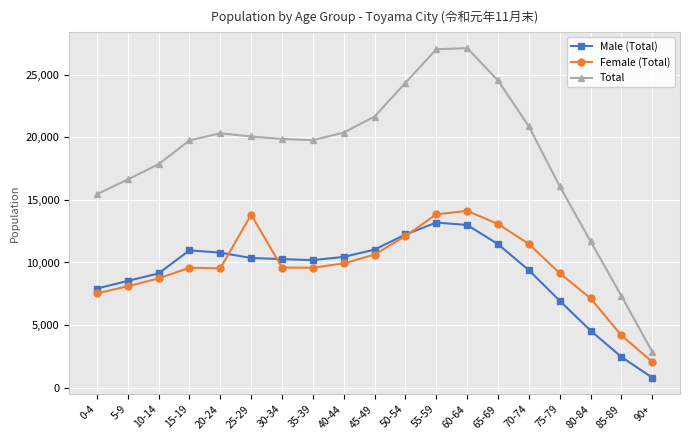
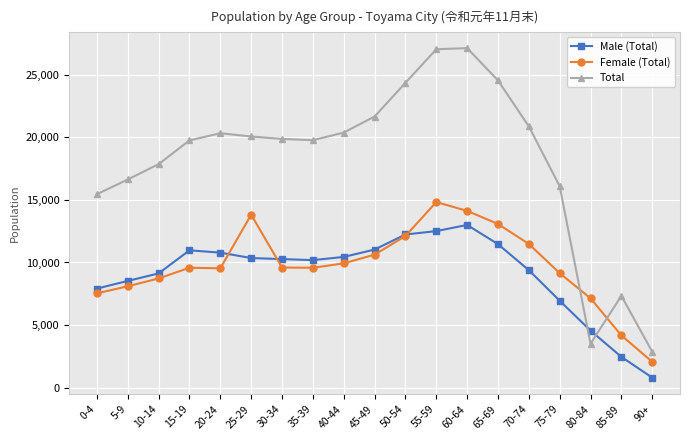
  {
    "Male (Total)": {
      "0-4": "7,900",
      "5-9": "8,500",
      "10-14": "9,100",
      "15-19": "11,000",
      "20-24": "10,800",
      "25-29": "10,400",
      "30-34": "10,300",
      "35-39": "10,200",
      "40-44": "10,400",
      "45-49": "11,000",
-     "55-59": "13,200",
+     "55-59": "12,500",
      "60-64": "13,000",
      "65-69": "11,500",
      "70-74": "9,400",
      "75-79": "6,900",
      "80-84": "4,600",
      "85-89": "2,500",
      "90+": "800"
    },
    "Female (Total)": {
      "0-4": "7,500",
      "5-9": "8,100",
      "10-14": "8,700",
      "15-19": "9,600",
      "20-24": "9,500",
      "25-29": "13,800",
      "30-34": "9,600",
      "35-39": "9,600",
      "40-44": "9,900",
      "45-49": "10,600",
-     "55-59": "13,800",
+     "55-59": "14,800",
      "60-64": "14,100",
      "65-69": "13,100",
      "70-74": "11,500",
      "75-79": "9,100",
      "80-84": "7,100",
      "85-89": "4,200",
      "90+": "2,100"
    },
    "Total": {
      "0-4": "15,400",
      "5-9": "16,600",
      "10-14": "17,900",
      "15-19": "19,700",
      "20-24": "20,300",
      "25-29": "20,100",
      "30-34": "19,900",
      "35-39": "19,800",
      "40-44": "20,400",
      "45-49": "21,700",
      "50-54": "24,300",
      "55-59": "27,000",
      "60-64": "27,100",
      "65-69": "24,500",
      "70-74": "20,900",
      "75-79": "16,100",
-     "80-84": "11,700",
+     "80-84": "3,500",
      "85-89": "7,300",
      "90+": "2,900"
    }
  }
